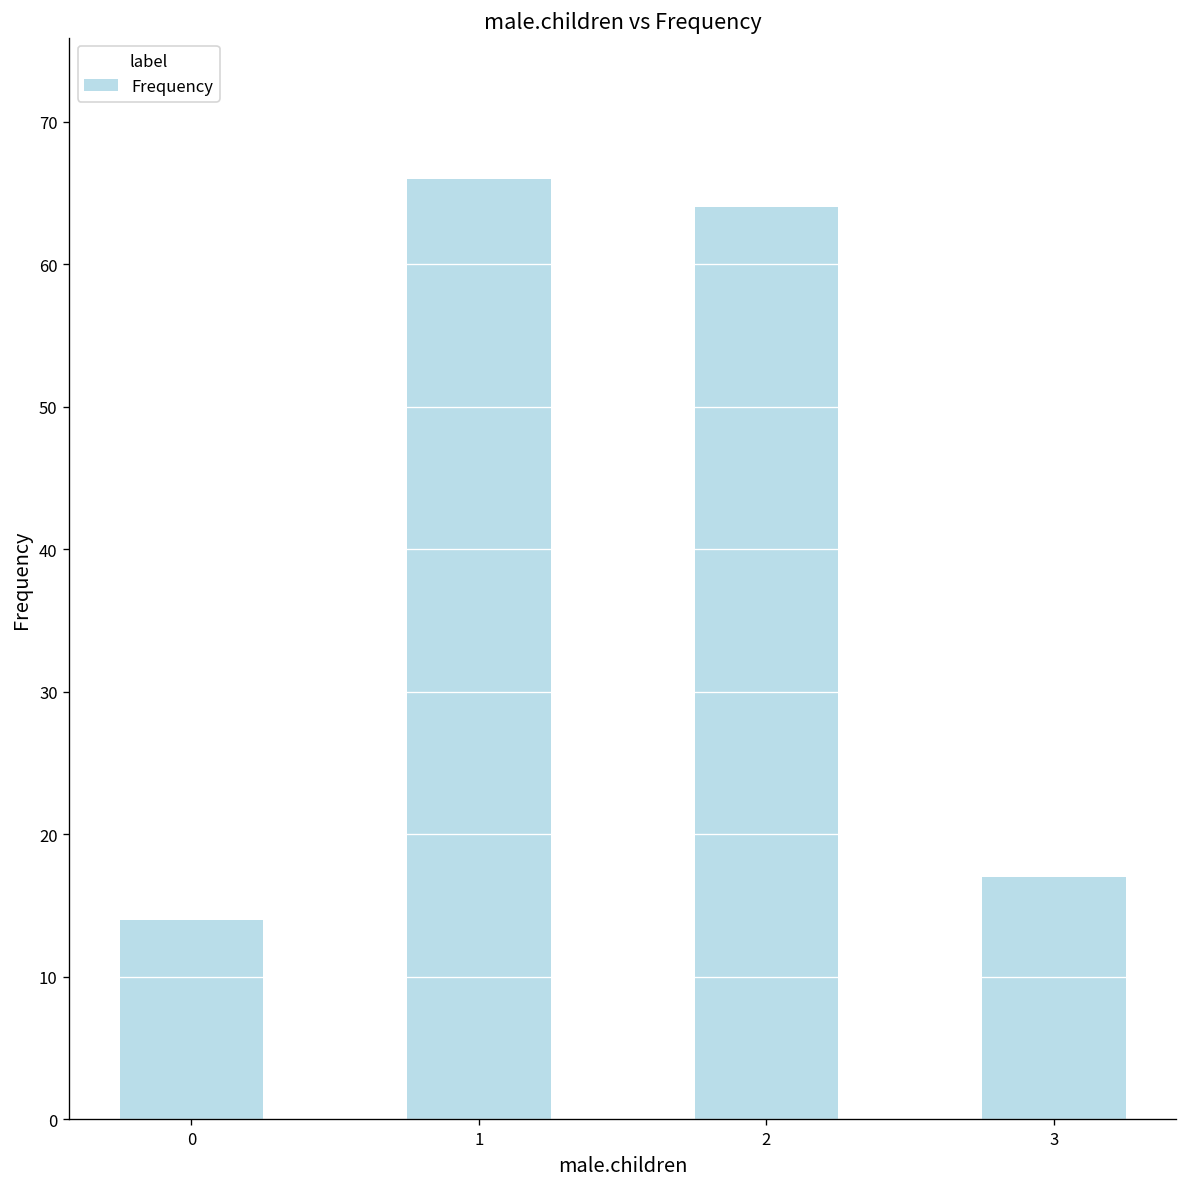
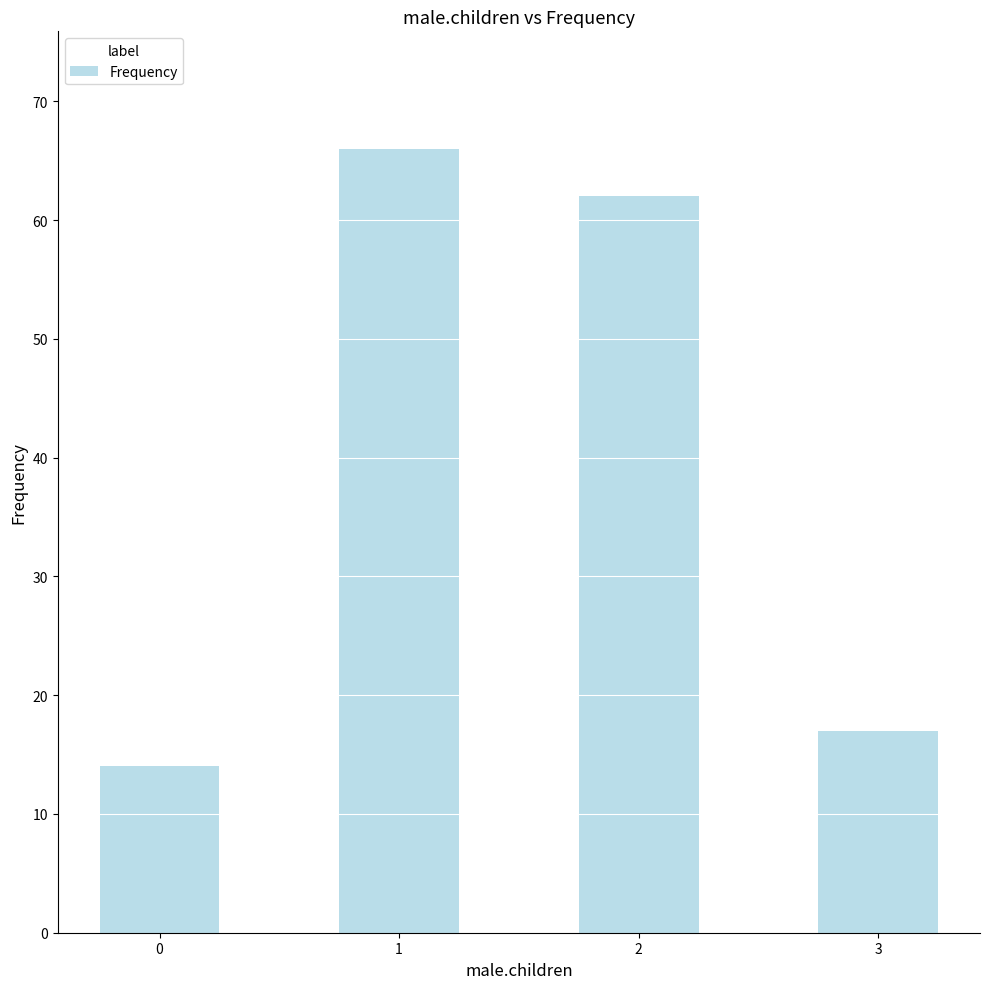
  {
    "0": 14,
    "1": 66,
-   "2": 64,
+   "2": 62,
    "3": 17
  }
